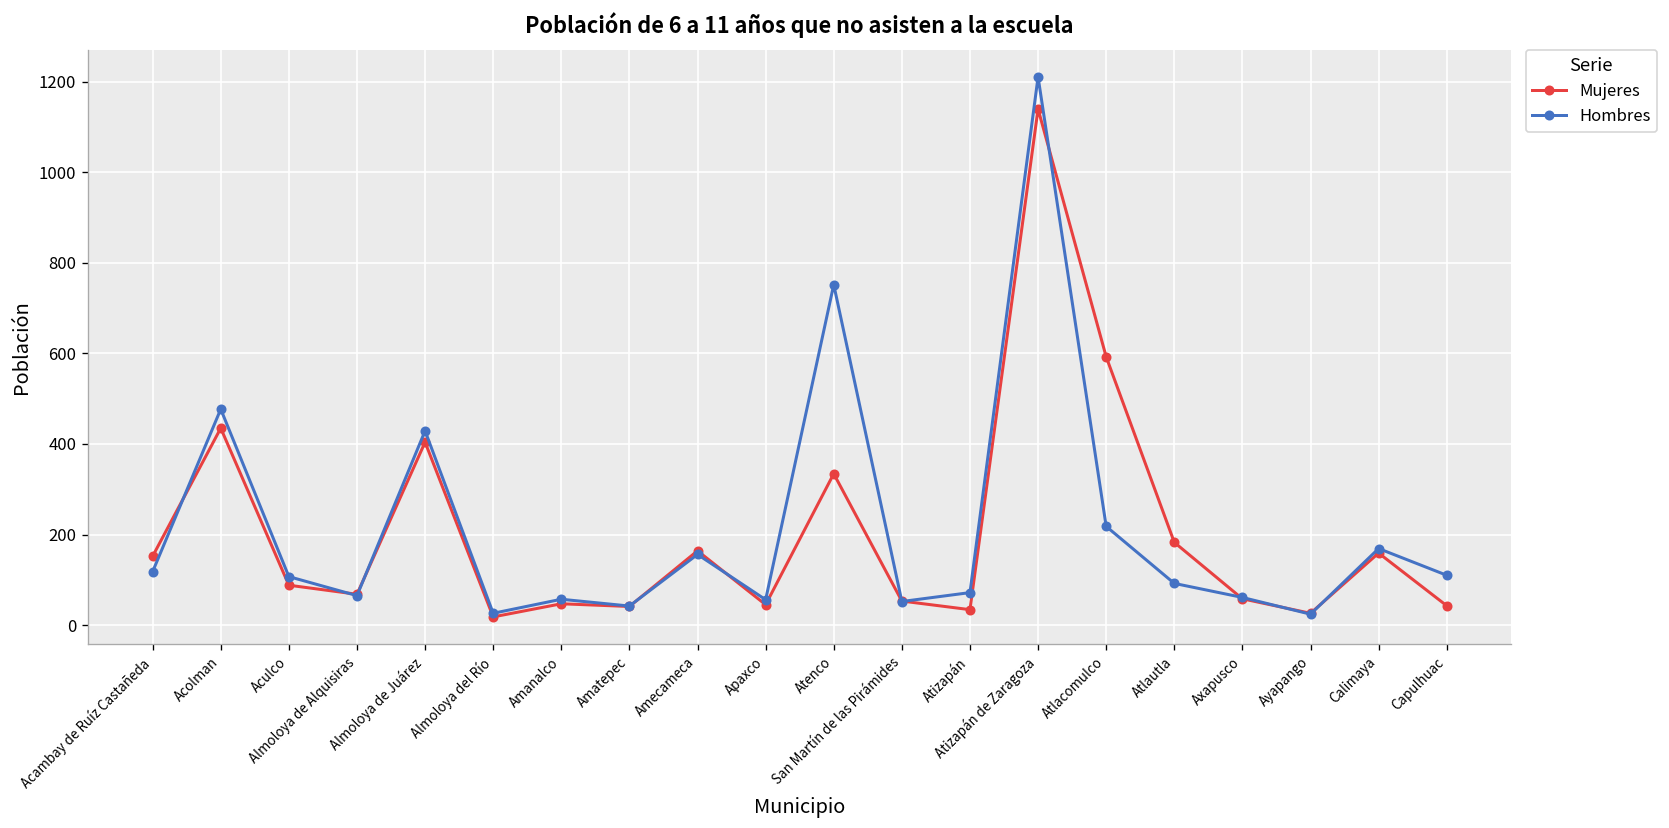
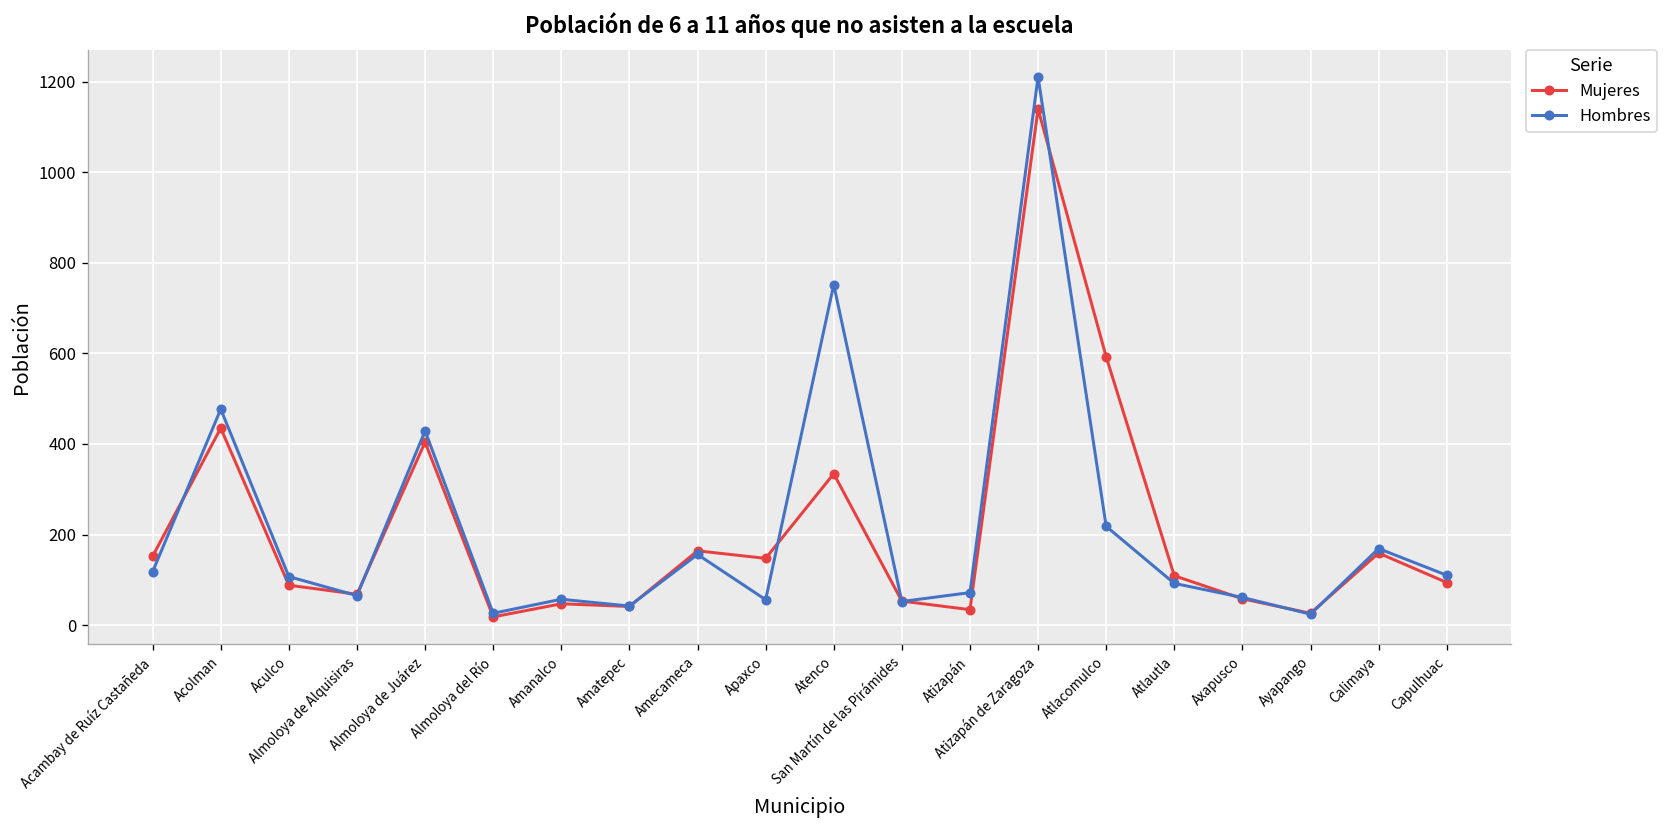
  {
    "Mujeres": {
      "Acambay de Ruíz Castañeda": 150,
      "Acolman": 440,
      "Aculco": 90,
      "Almoloya de Juárez": 400,
      "Almoloya del Río": 20,
      "Amanalco": 50,
      "Amecameca": 160,
-     "Apaxco": 50,
+     "Apaxco": 150,
      "Atenco": 330,
      "Atizapán": 30,
      "Atizapán de Zaragoza": 1140,
      "Atlacomulco": 590,
-     "Atlautla": 180,
+     "Atlautla": 110,
      "Calimaya": 160,
-     "Capulhuac": 40
+     "Capulhuac": 90
    },
    "Hombres": {
      "Acambay de Ruíz Castañeda": 120,
      "Acolman": 480,
      "Aculco": 110,
      "Almoloya de Juárez": 430,
      "Almoloya del Río": 30,
      "Amanalco": 60,
      "Amecameca": 160,
      "Apaxco": 60,
      "Atenco": 750,
      "Atizapán": 70,
      "Atizapán de Zaragoza": 1210,
      "Atlacomulco": 220,
      "Atlautla": 90,
      "Calimaya": 170,
      "Capulhuac": 110
    }
  }
